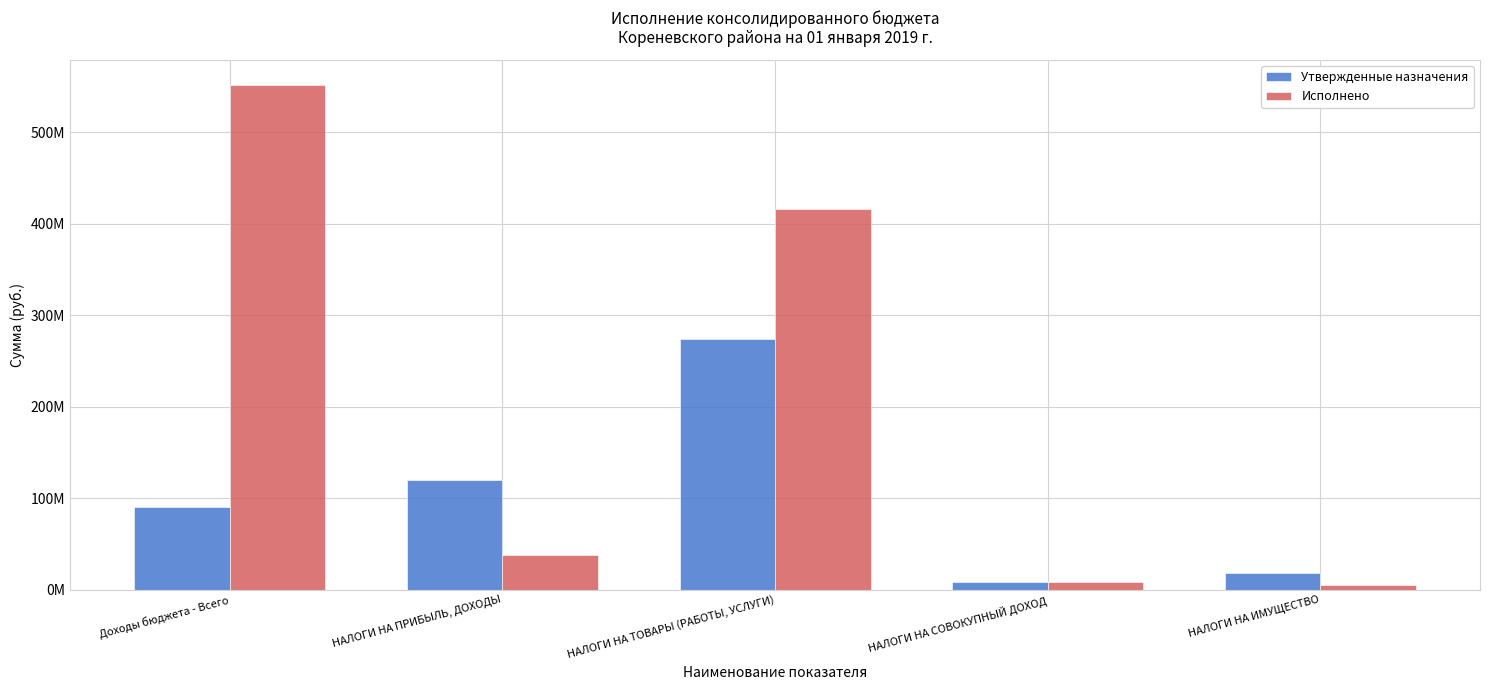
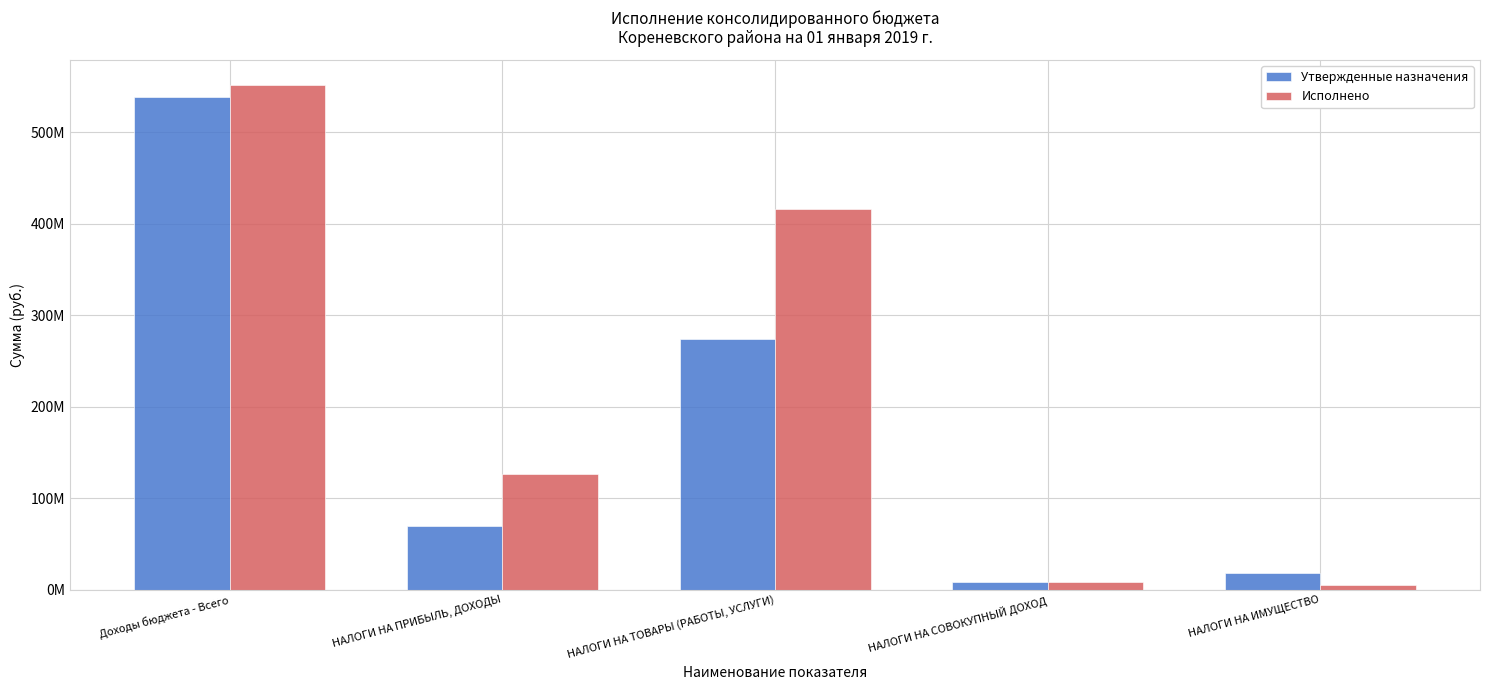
  {
    "Утвержденные назначения": {
-     "Доходы бюджета - Всего": 90000000,
-     "НАЛОГИ НА ПРИБЫЛЬ, ДОХОДЫ": 120000000,
+     "Доходы бюджета - Всего": 540000000,
+     "НАЛОГИ НА ПРИБЫЛЬ, ДОХОДЫ": 70000000,
      "НАЛОГИ НА ТОВАРЫ (РАБОТЫ, УСЛУГИ)": 270000000,
      "НАЛОГИ НА СОВОКУПНЫЙ ДОХОД": 10000000,
      "НАЛОГИ НА ИМУЩЕСТВО": 20000000
    },
    "Исполнено": {
      "Доходы бюджета - Всего": 550000000,
-     "НАЛОГИ НА ПРИБЫЛЬ, ДОХОДЫ": 40000000,
+     "НАЛОГИ НА ПРИБЫЛЬ, ДОХОДЫ": 130000000,
      "НАЛОГИ НА ТОВАРЫ (РАБОТЫ, УСЛУГИ)": 420000000,
      "НАЛОГИ НА СОВОКУПНЫЙ ДОХОД": 10000000,
      "НАЛОГИ НА ИМУЩЕСТВО": 0
    }
  }
